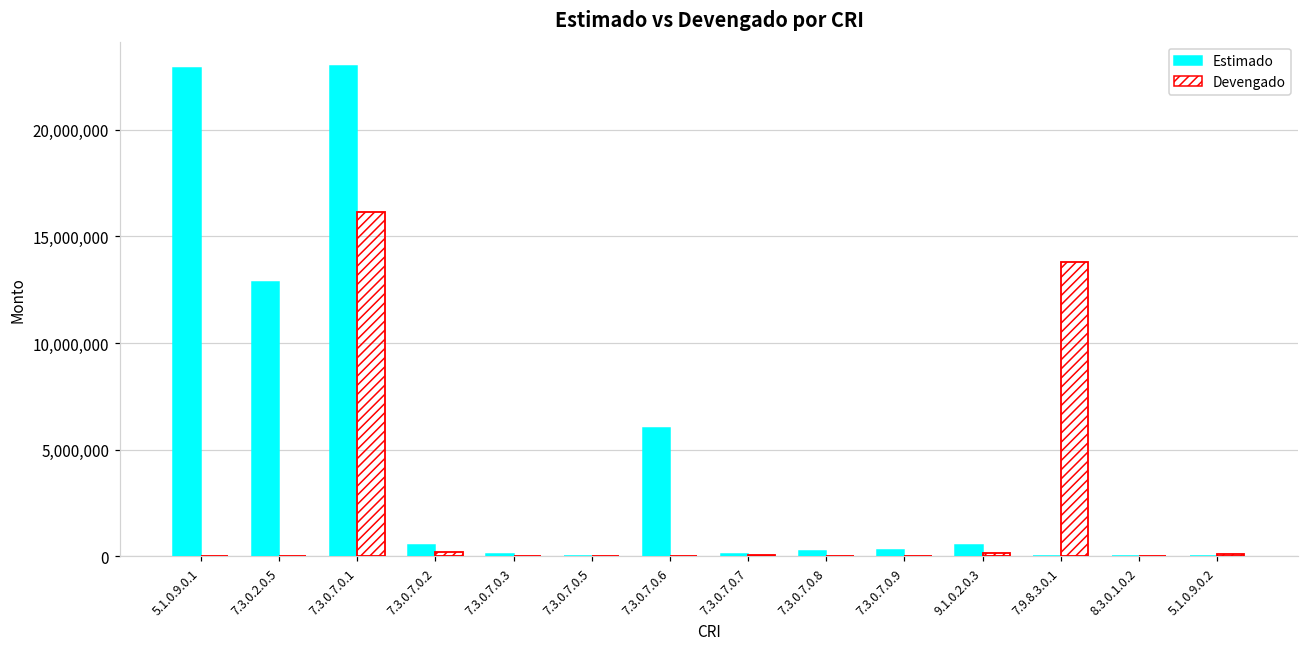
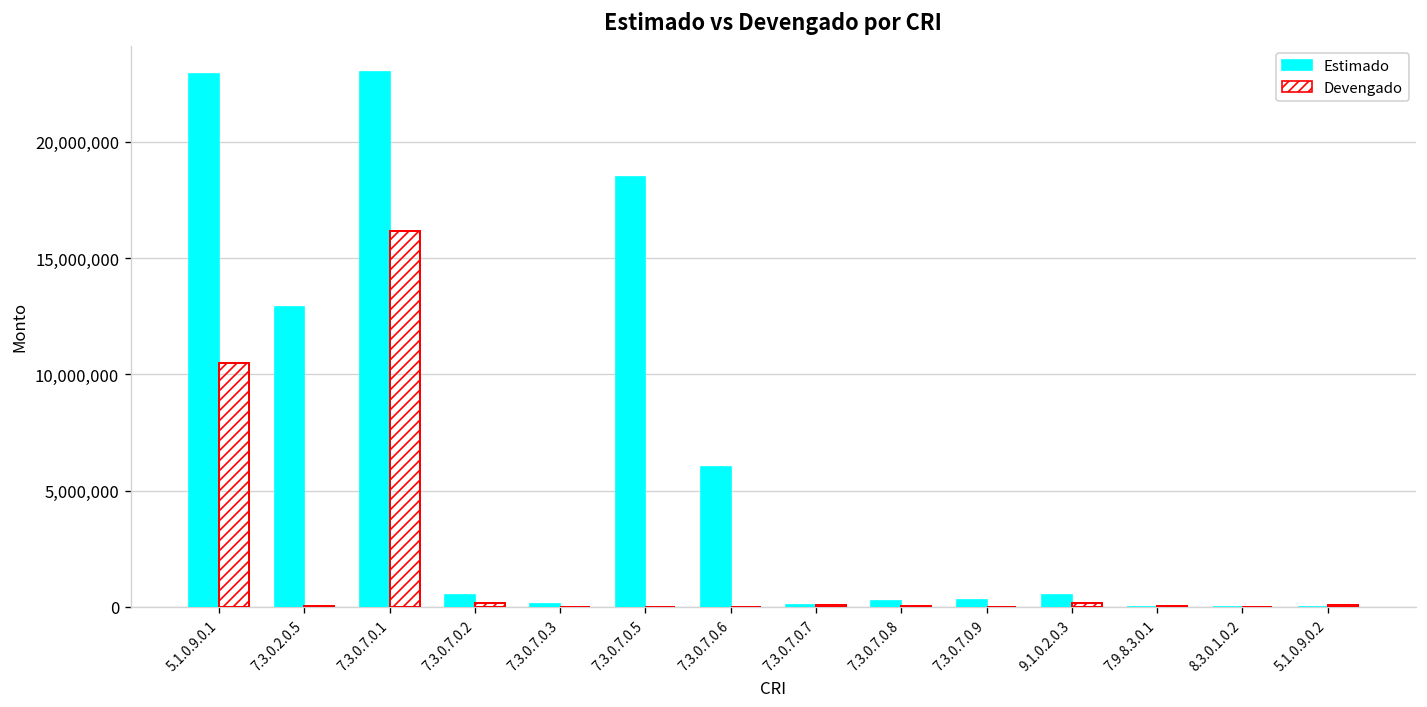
  {
    "Estimado": {
      "5.1.0.9.0.1": "22,900,000",
      "7.3.0.2.0.5": "12,900,000",
      "7.3.0.7.0.1": "23,000,000",
      "7.3.0.7.0.2": "500,000",
-     "7.3.0.7.0.5": "0",
+     "7.3.0.7.0.5": "18,500,000",
      "7.3.0.7.0.6": "6,000,000",
      "7.3.0.7.0.8": "200,000",
      "7.3.0.7.0.9": "300,000",
      "9.1.0.2.0.3": "500,000",
      "7.9.8.3.0.1": "0",
      "8.3.0.1.0.2": "0",
      "5.1.0.9.0.2": "0"
    },
    "Devengado": {
-     "5.1.0.9.0.1": "0",
+     "5.1.0.9.0.1": "10,500,000",
      "7.3.0.7.0.1": "16,200,000",
      "7.3.0.7.0.2": "200,000",
      "7.3.0.7.0.9": "0",
      "9.1.0.2.0.3": "100,000",
-     "7.9.8.3.0.1": "13,800,000",
+     "7.9.8.3.0.1": "0",
      "8.3.0.1.0.2": "0"
    }
  }
